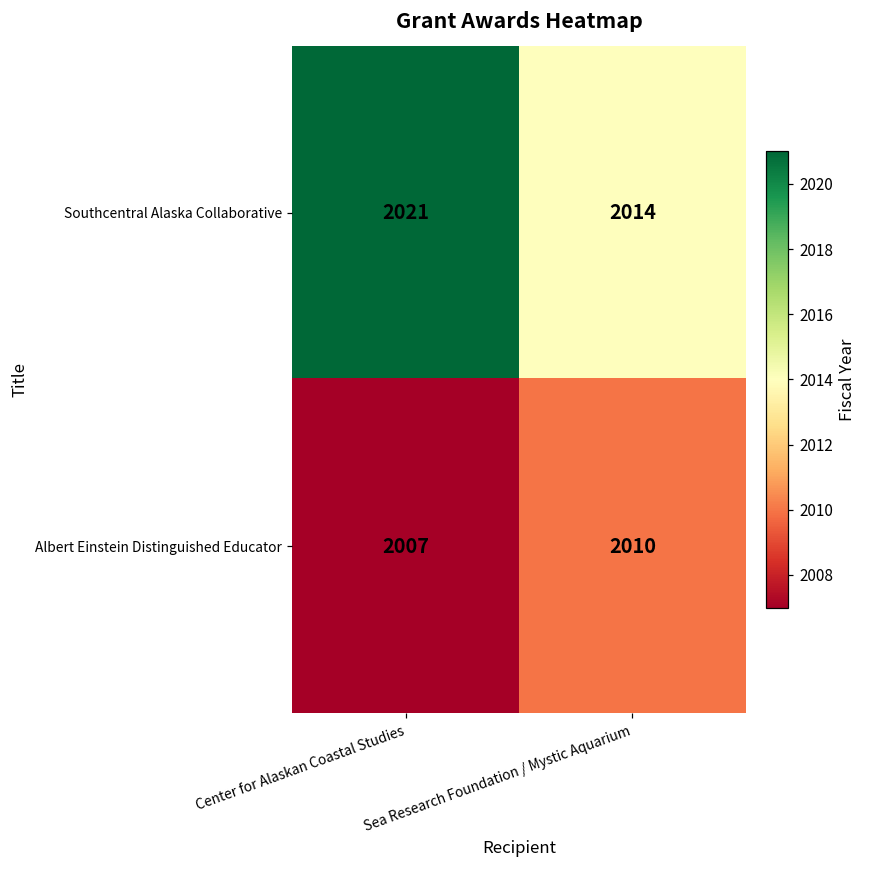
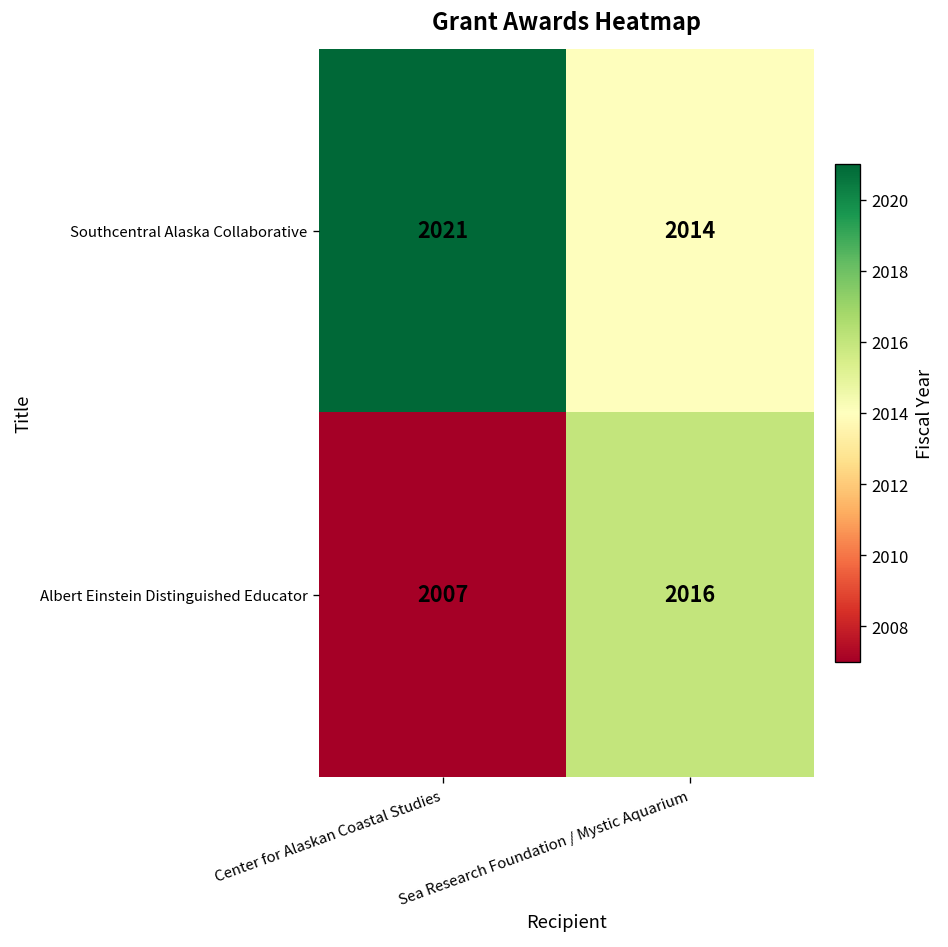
  {
    "Southcentral Alaska Collaborative": {
      "Center for Alaskan Coastal Studies": 2021,
      "Sea Research Foundation / Mystic Aquarium": 2014
    },
    "Albert Einstein Distinguished Educator": {
      "Center for Alaskan Coastal Studies": 2007,
-     "Sea Research Foundation / Mystic Aquarium": 2010
+     "Sea Research Foundation / Mystic Aquarium": 2016
    }
  }
